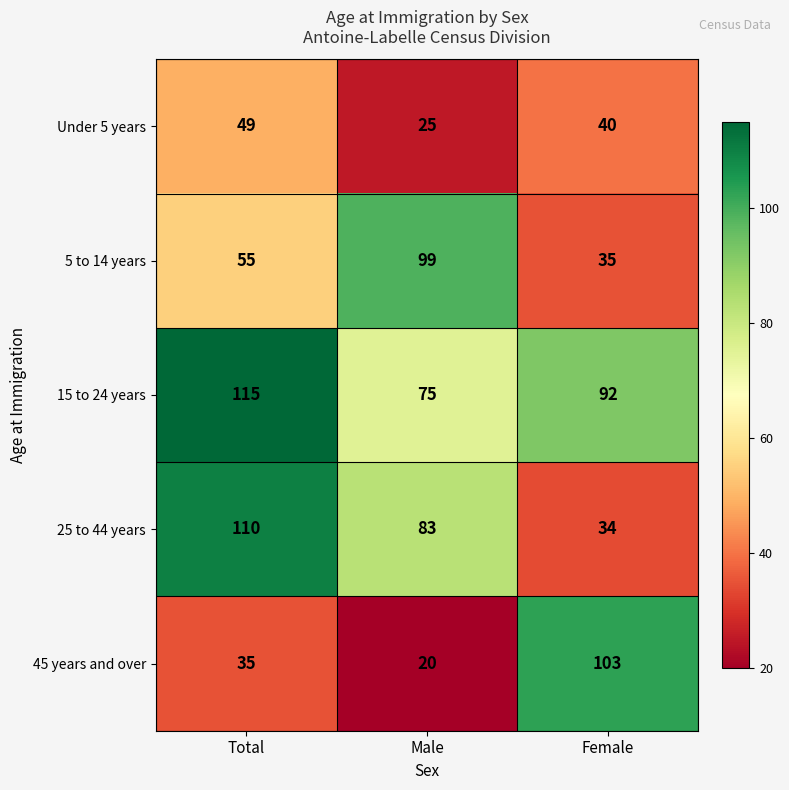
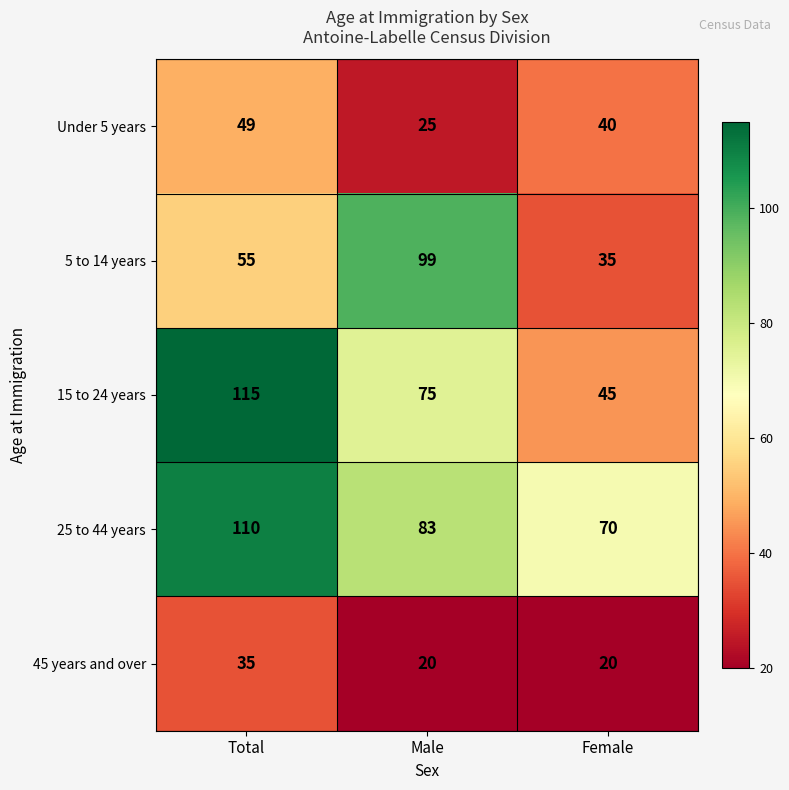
  {
    "Under 5 years": {
      "Total": 49,
      "Male": 25,
      "Female": 40
    },
    "5 to 14 years": {
      "Total": 55,
      "Male": 99,
      "Female": 35
    },
    "15 to 24 years": {
      "Total": 115,
      "Male": 75,
-     "Female": 92
+     "Female": 45
    },
    "25 to 44 years": {
      "Total": 110,
      "Male": 83,
-     "Female": 34
+     "Female": 70
    },
    "45 years and over": {
      "Total": 35,
      "Male": 20,
-     "Female": 103
+     "Female": 20
    }
  }
